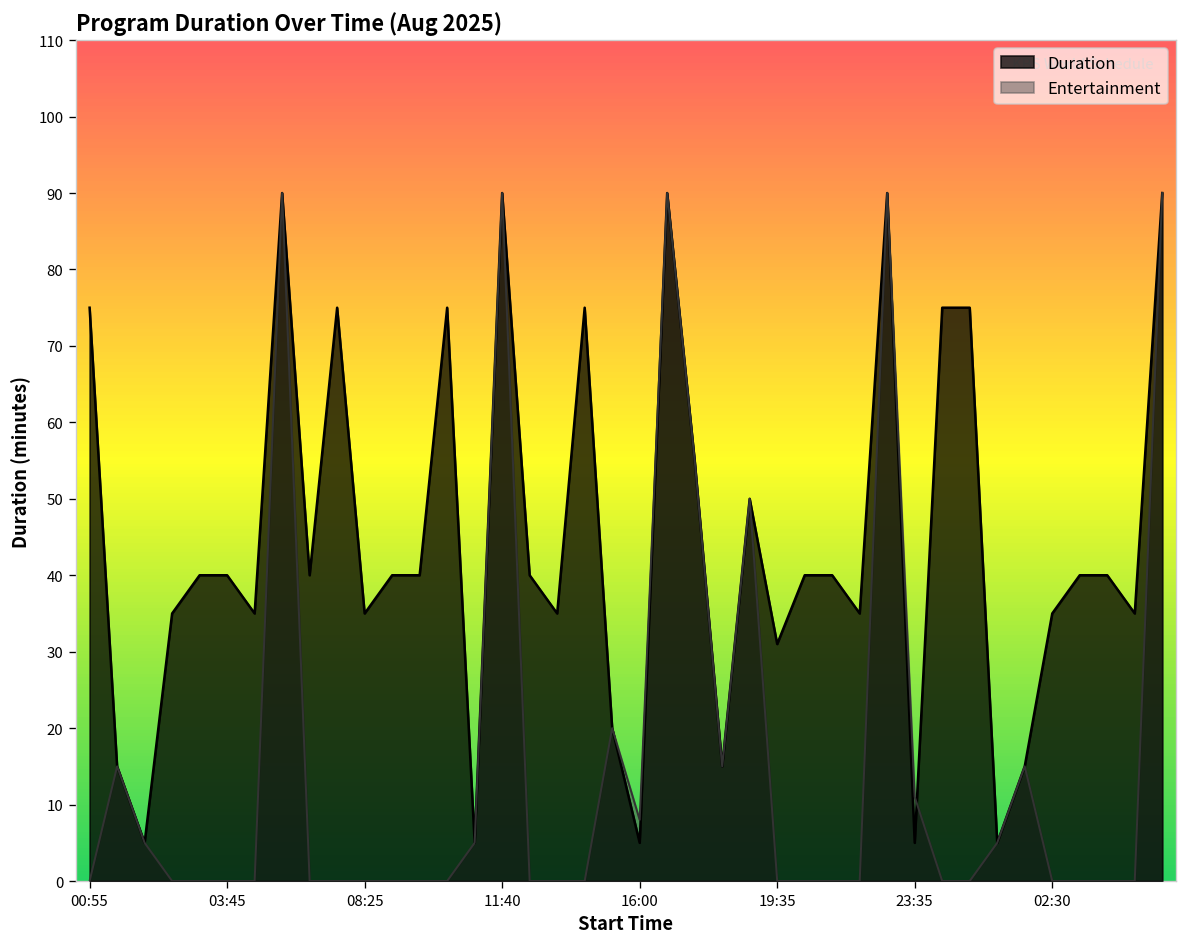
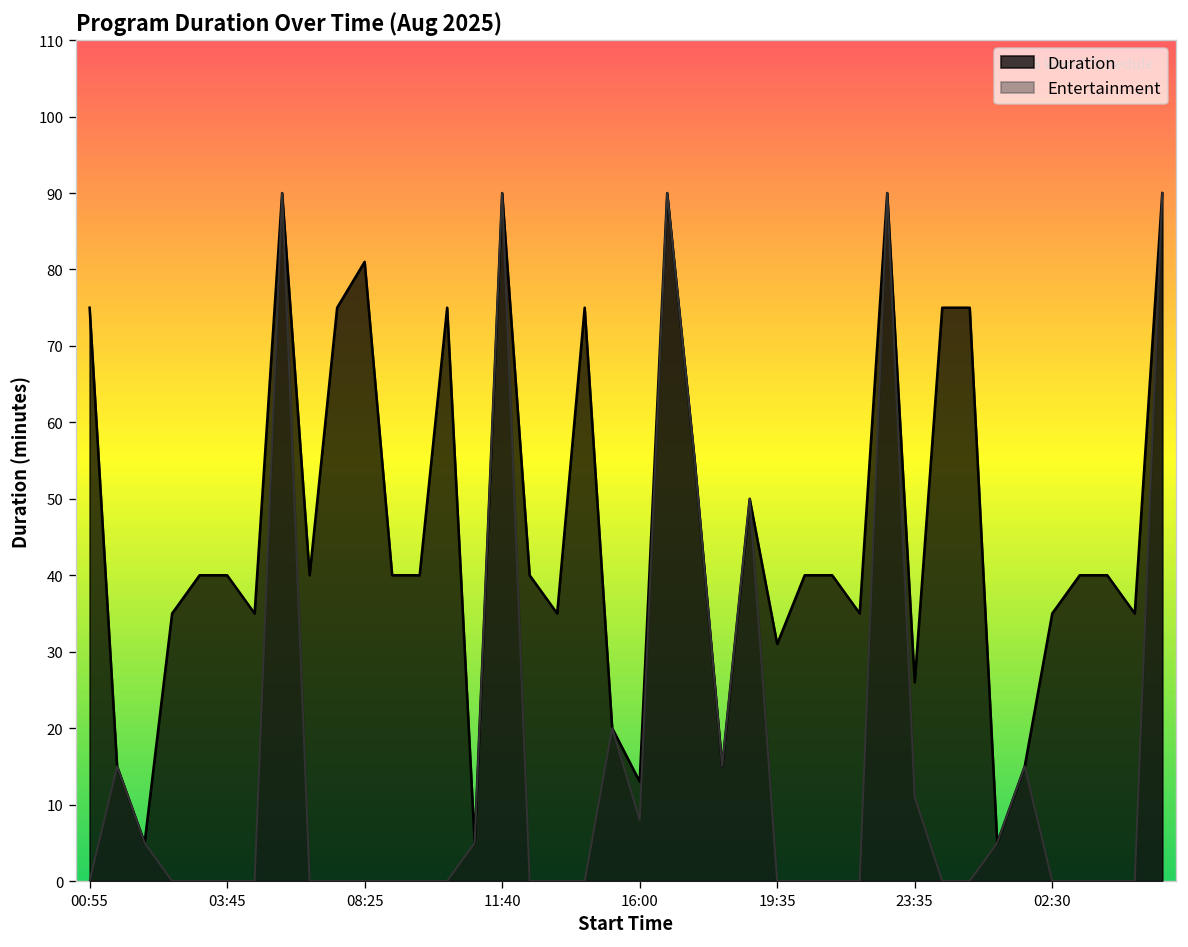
  {
    "Duration": {
-     "08:25": 35,
-     "16:00": 5,
+     "08:25": 81,
+     "16:00": 13,
      "19:35": 31,
-     "23:35": 5
+     "23:35": 26
    },
    "Entertainment": {
      "08:25": 0,
      "16:00": 8,
      "19:35": 0,
      "23:35": 11
    }
  }
